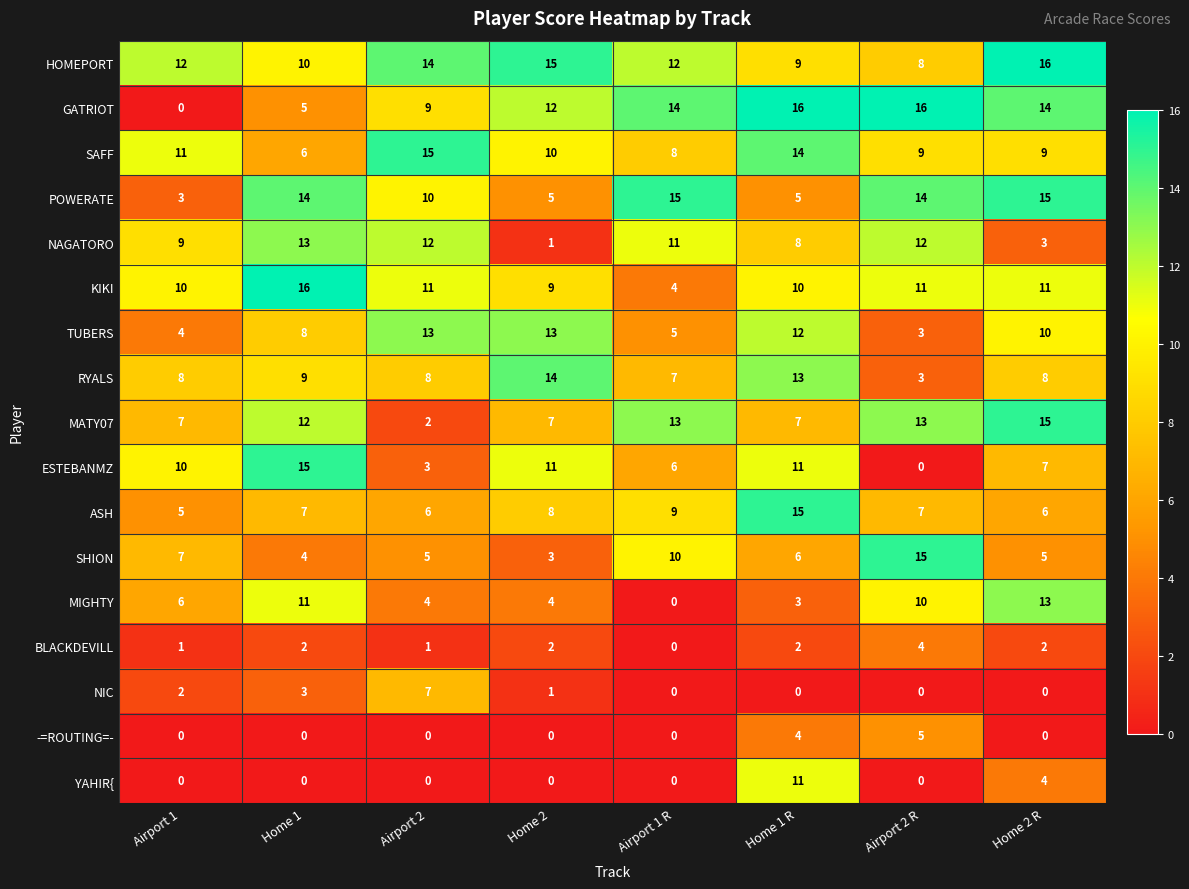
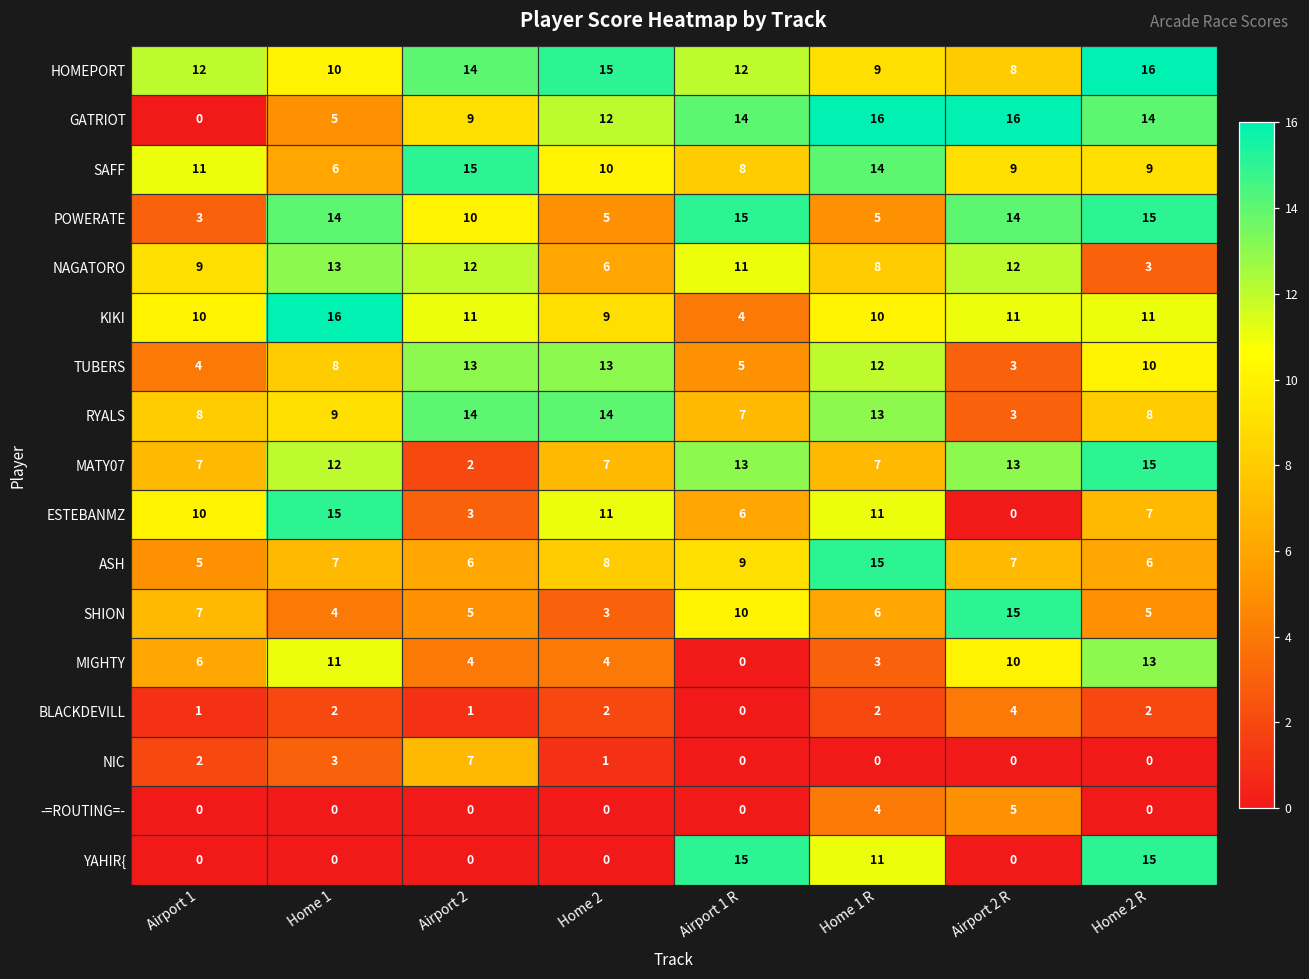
  {
    "HOMEPORT": {
      "Airport 1": 12,
      "Home 1": 10,
      "Airport 2": 14,
      "Home 2": 15,
      "Airport 1 R": 12,
      "Home 1 R": 9,
      "Airport 2 R": 8,
      "Home 2 R": 16
    },
    "GATRIOT": {
      "Airport 1": 0,
      "Home 1": 5,
      "Airport 2": 9,
      "Home 2": 12,
      "Airport 1 R": 14,
      "Home 1 R": 16,
      "Airport 2 R": 16,
      "Home 2 R": 14
    },
    "SAFF": {
      "Airport 1": 11,
      "Home 1": 6,
      "Airport 2": 15,
      "Home 2": 10,
      "Airport 1 R": 8,
      "Home 1 R": 14,
      "Airport 2 R": 9,
      "Home 2 R": 9
    },
    "POWERATE": {
      "Airport 1": 3,
      "Home 1": 14,
      "Airport 2": 10,
      "Home 2": 5,
      "Airport 1 R": 15,
      "Home 1 R": 5,
      "Airport 2 R": 14,
      "Home 2 R": 15
    },
    "NAGATORO": {
      "Airport 1": 9,
      "Home 1": 13,
      "Airport 2": 12,
-     "Home 2": 1,
+     "Home 2": 6,
      "Airport 1 R": 11,
      "Home 1 R": 8,
      "Airport 2 R": 12,
      "Home 2 R": 3
    },
    "KIKI": {
      "Airport 1": 10,
      "Home 1": 16,
      "Airport 2": 11,
      "Home 2": 9,
      "Airport 1 R": 4,
      "Home 1 R": 10,
      "Airport 2 R": 11,
      "Home 2 R": 11
    },
    "TUBERS": {
      "Airport 1": 4,
      "Home 1": 8,
      "Airport 2": 13,
      "Home 2": 13,
      "Airport 1 R": 5,
      "Home 1 R": 12,
      "Airport 2 R": 3,
      "Home 2 R": 10
    },
    "RYALS": {
      "Airport 1": 8,
      "Home 1": 9,
-     "Airport 2": 8,
+     "Airport 2": 14,
      "Home 2": 14,
      "Airport 1 R": 7,
      "Home 1 R": 13,
      "Airport 2 R": 3,
      "Home 2 R": 8
    },
    "MATY07": {
      "Airport 1": 7,
      "Home 1": 12,
      "Airport 2": 2,
      "Home 2": 7,
      "Airport 1 R": 13,
      "Home 1 R": 7,
      "Airport 2 R": 13,
      "Home 2 R": 15
    },
    "ESTEBANMZ": {
      "Airport 1": 10,
      "Home 1": 15,
      "Airport 2": 3,
      "Home 2": 11,
      "Airport 1 R": 6,
      "Home 1 R": 11,
      "Airport 2 R": 0,
      "Home 2 R": 7
    },
    "ASH": {
      "Airport 1": 5,
      "Home 1": 7,
      "Airport 2": 6,
      "Home 2": 8,
      "Airport 1 R": 9,
      "Home 1 R": 15,
      "Airport 2 R": 7,
      "Home 2 R": 6
    },
    "SHION": {
      "Airport 1": 7,
      "Home 1": 4,
      "Airport 2": 5,
      "Home 2": 3,
      "Airport 1 R": 10,
      "Home 1 R": 6,
      "Airport 2 R": 15,
      "Home 2 R": 5
    },
    "MIGHTY": {
      "Airport 1": 6,
      "Home 1": 11,
      "Airport 2": 4,
      "Home 2": 4,
      "Airport 1 R": 0,
      "Home 1 R": 3,
      "Airport 2 R": 10,
      "Home 2 R": 13
    },
    "BLACKDEVILL": {
      "Airport 1": 1,
      "Home 1": 2,
      "Airport 2": 1,
      "Home 2": 2,
      "Airport 1 R": 0,
      "Home 1 R": 2,
      "Airport 2 R": 4,
      "Home 2 R": 2
    },
    "NIC": {
      "Airport 1": 2,
      "Home 1": 3,
      "Airport 2": 7,
      "Home 2": 1,
      "Airport 1 R": 0,
      "Home 1 R": 0,
      "Airport 2 R": 0,
      "Home 2 R": 0
    },
    "-=ROUTING=-": {
      "Airport 1": 0,
      "Home 1": 0,
      "Airport 2": 0,
      "Home 2": 0,
      "Airport 1 R": 0,
      "Home 1 R": 4,
      "Airport 2 R": 5,
      "Home 2 R": 0
    },
    "YAHIR{": {
      "Airport 1": 0,
      "Home 1": 0,
      "Airport 2": 0,
      "Home 2": 0,
-     "Airport 1 R": 0,
+     "Airport 1 R": 15,
      "Home 1 R": 11,
      "Airport 2 R": 0,
-     "Home 2 R": 4
+     "Home 2 R": 15
    }
  }
